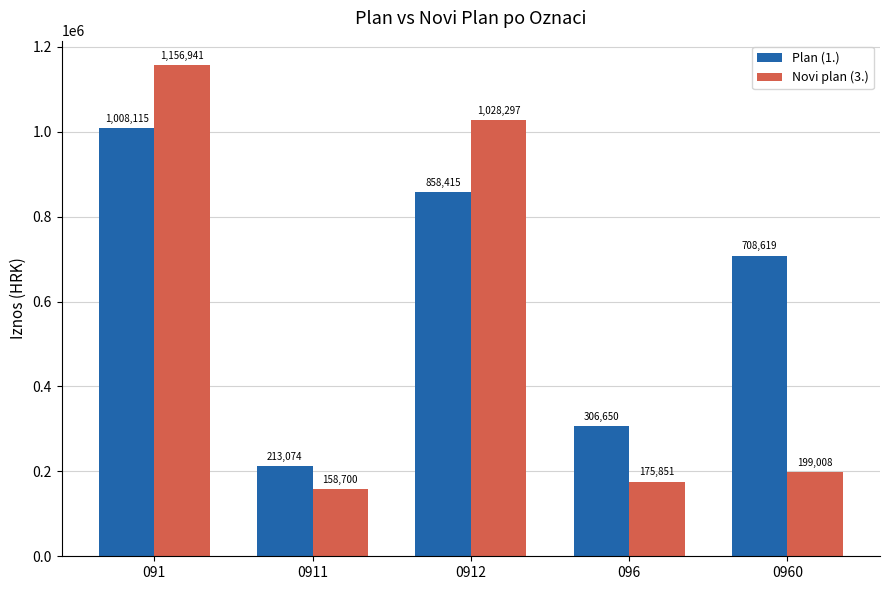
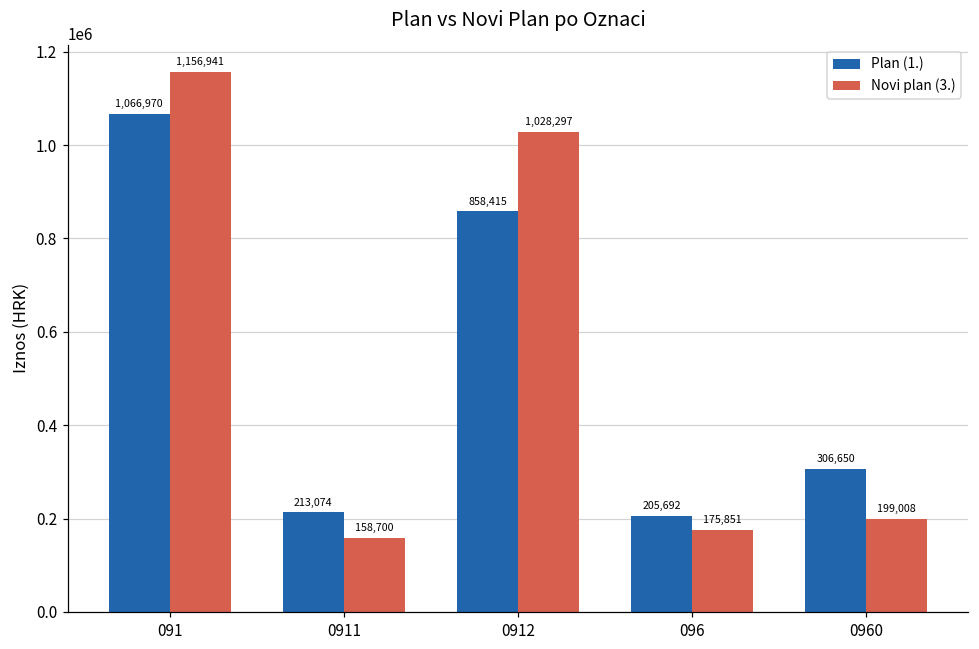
  {
    "Plan (1.)": {
-     "091": "1,008,115",
+     "091": "1,066,970",
      "0911": "213,074",
      "0912": "858,415",
-     "096": "306,650",
-     "0960": "708,619"
+     "096": "205,692",
+     "0960": "306,650"
    },
    "Novi plan (3.)": {
      "091": "1,156,941",
      "0911": "158,700",
      "0912": "1,028,297",
      "096": "175,851",
      "0960": "199,008"
    }
  }
